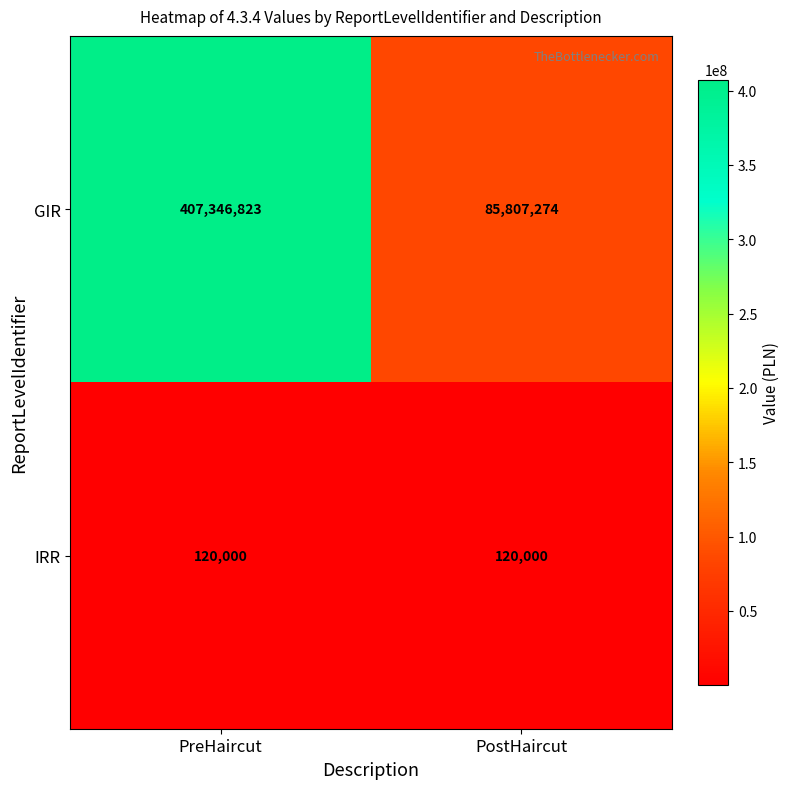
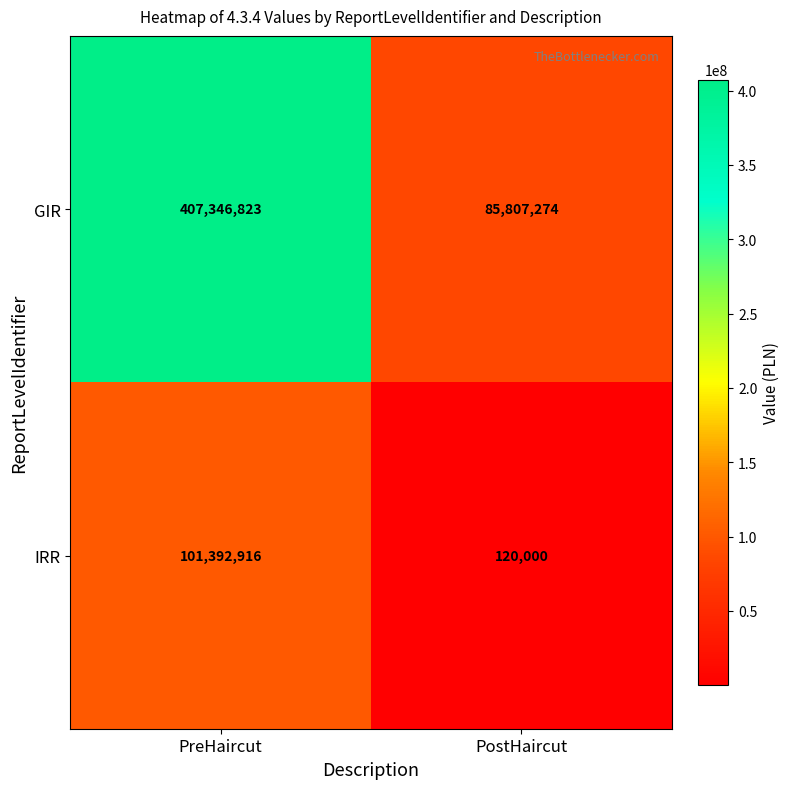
  {
    "GIR": {
      "PreHaircut": "407,346,823"
    },
    "IRR": {
-     "PreHaircut": "120,000",
+     "PreHaircut": "101,392,916",
      "PostHaircut": "120,000"
    }
  }
